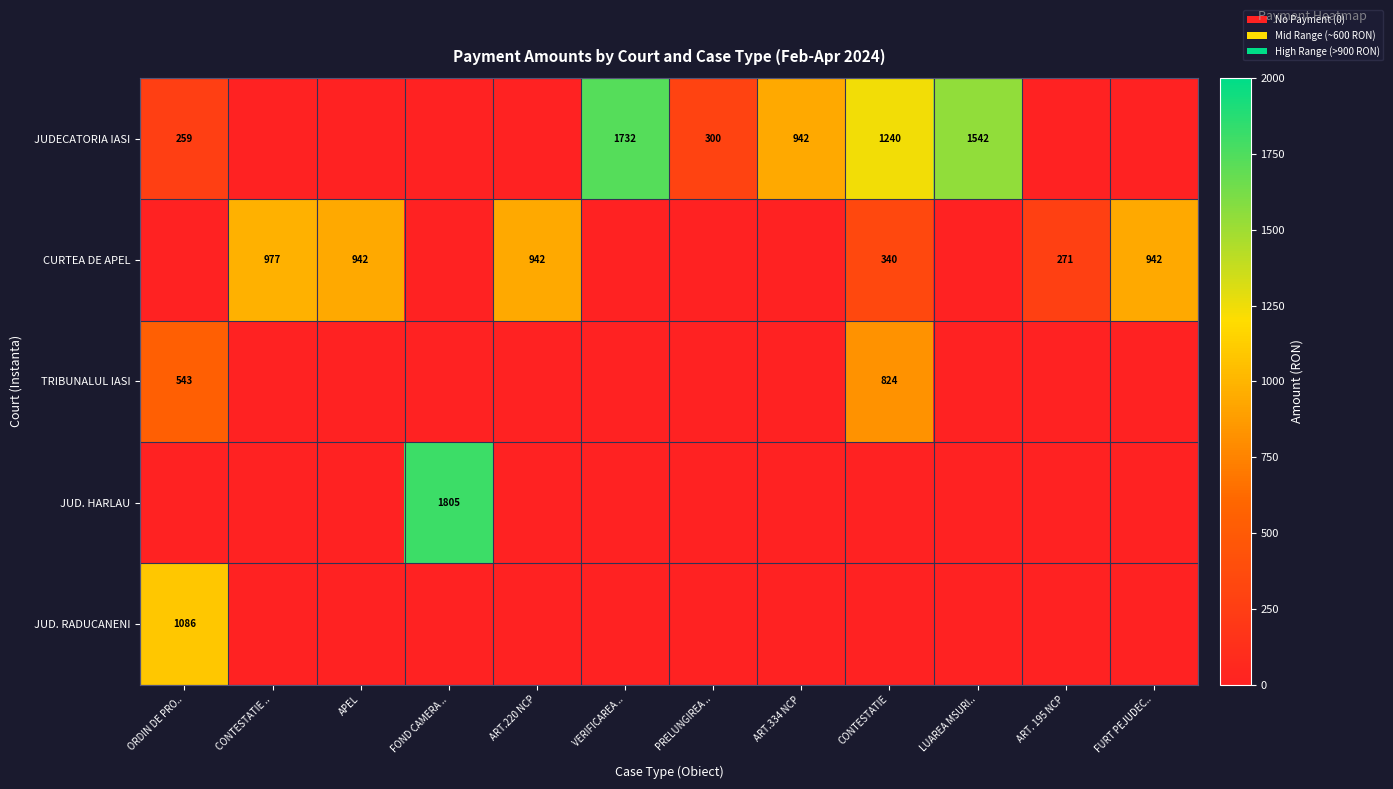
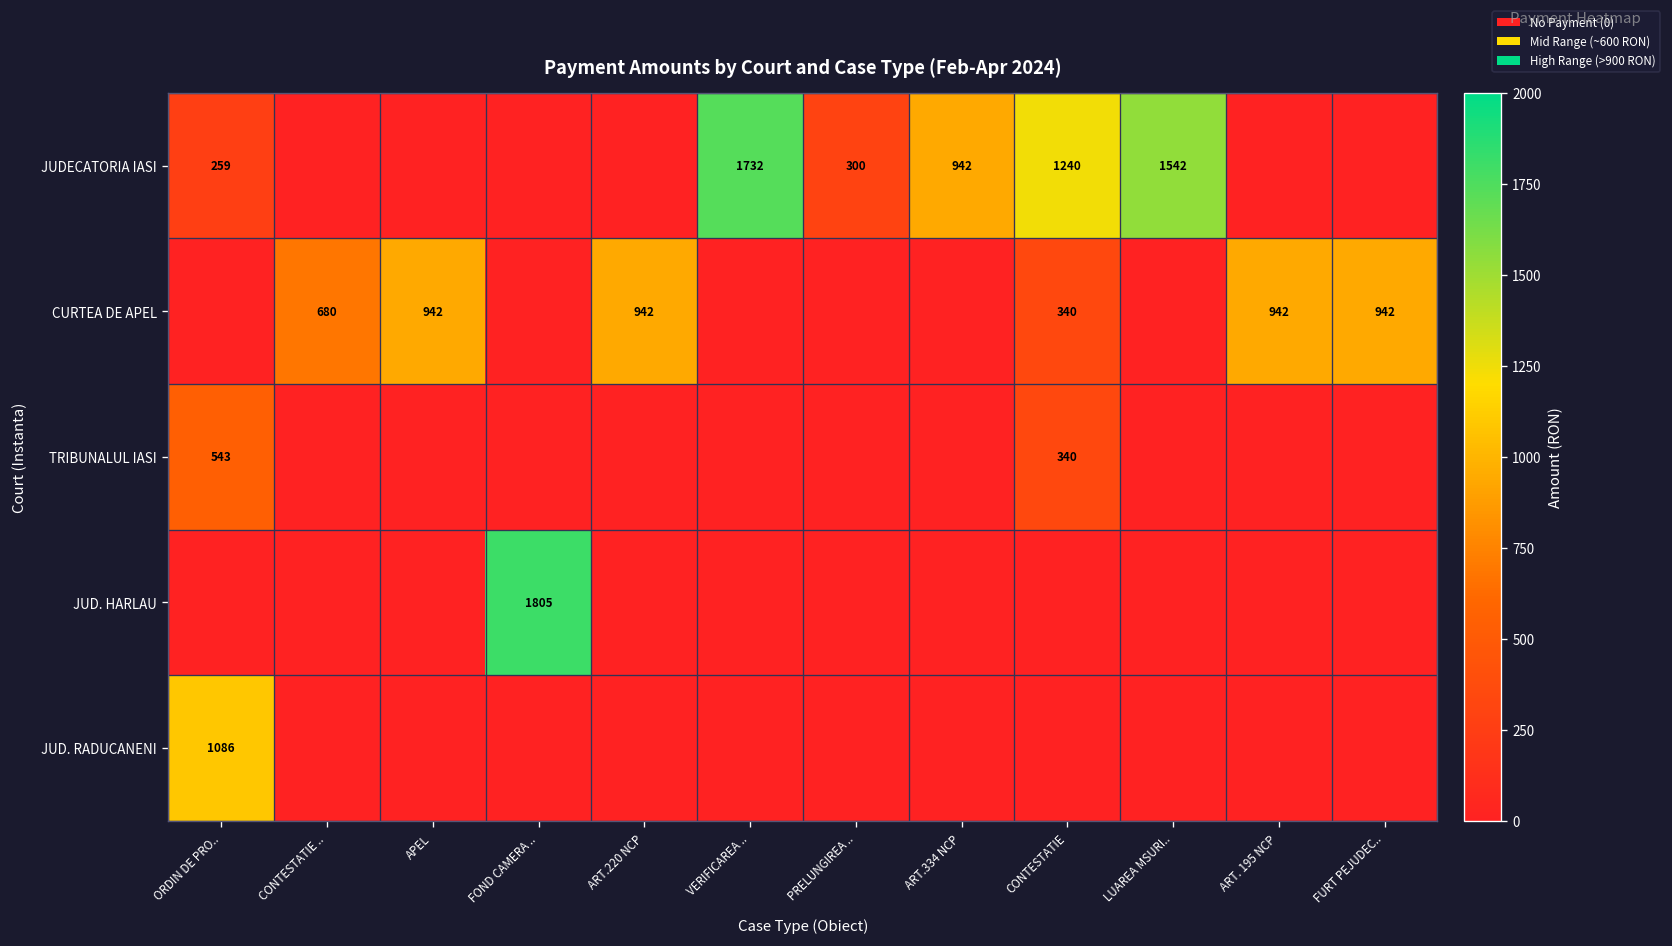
  {
    "JUDECATORIA IASI": {
      "ORDIN DE PRO..": 259,
      "VERIFICAREA ..": 1732,
      "PRELUNGIREA ..": 300,
      "ART.334 NCP": 942,
      "CONTESTATIE": 1240,
      "LUAREA MSURI..": 1542
    },
    "CURTEA DE APEL": {
-     "CONTESTATIE ..": 977,
+     "CONTESTATIE ..": 680,
      "APEL": 942,
      "ART.220 NCP": 942,
      "CONTESTATIE": 340,
-     "ART. 195 NCP": 271,
+     "ART. 195 NCP": 942,
      "FURT PEJUDEC..": 942
    },
    "TRIBUNALUL IASI": {
      "ORDIN DE PRO..": 543,
-     "CONTESTATIE": 824
+     "CONTESTATIE": 340
    },
    "JUD. HARLAU": {
      "FOND CAMERA ..": 1805
    },
    "JUD. RADUCANENI": {
      "ORDIN DE PRO..": 1086
    }
  }
